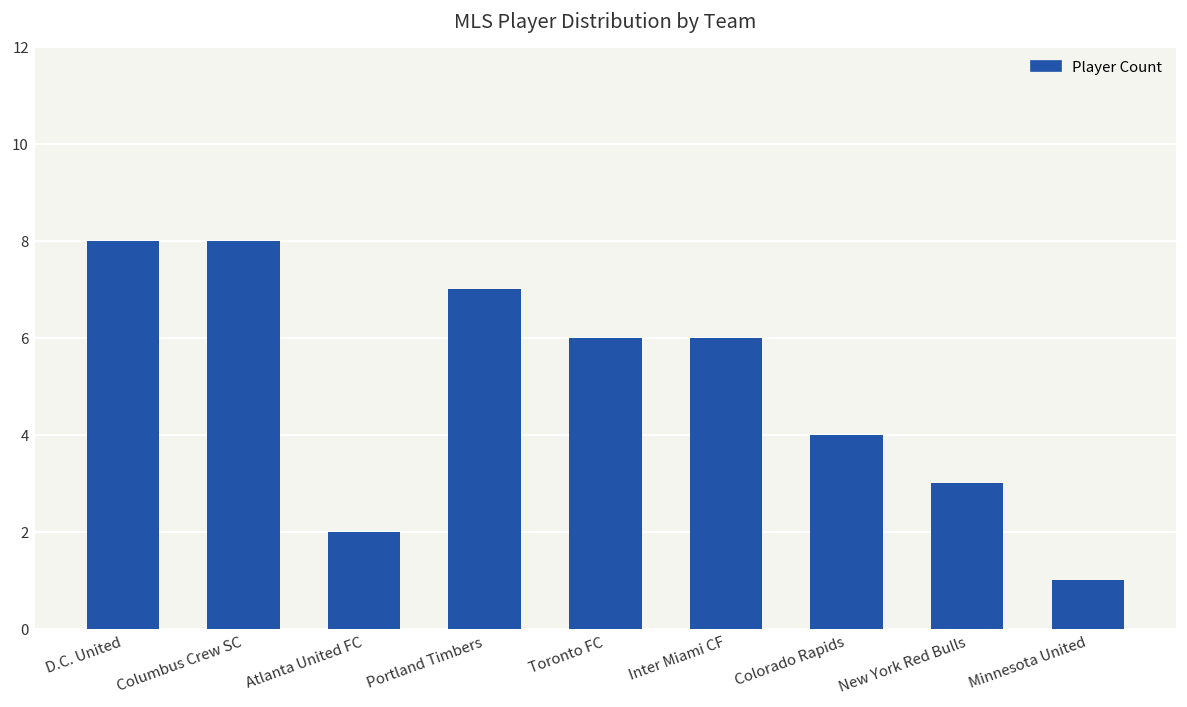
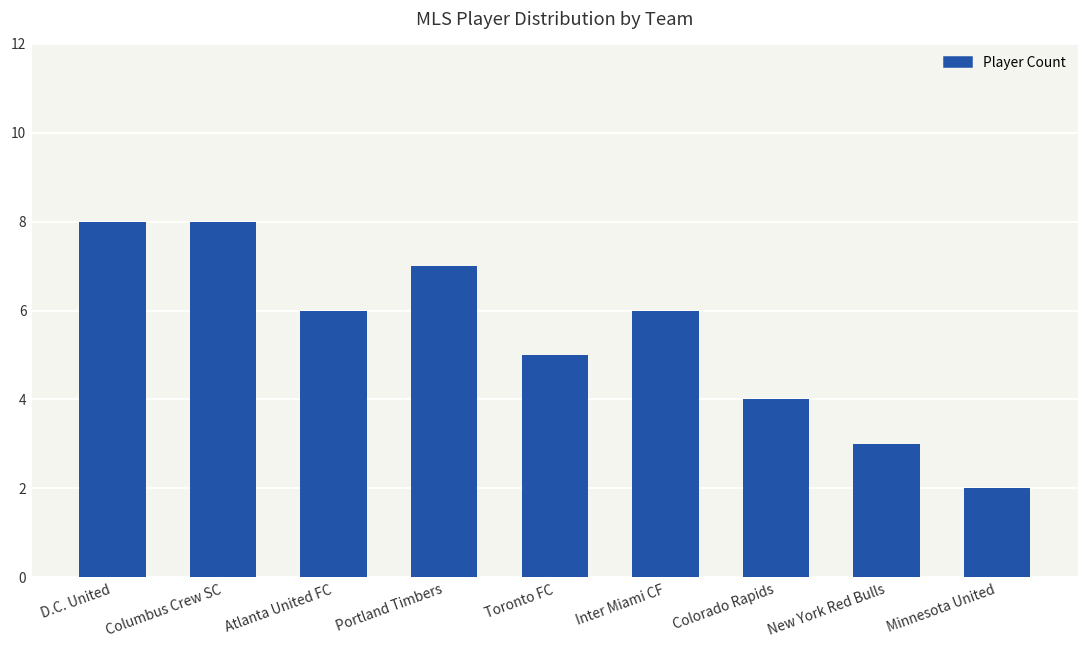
  {
    "D.C. United": 8,
    "Columbus Crew SC": 8,
-   "Atlanta United FC": 2,
+   "Atlanta United FC": 6,
    "Portland Timbers": 7,
-   "Toronto FC": 6,
+   "Toronto FC": 5,
    "Inter Miami CF": 6,
    "Colorado Rapids": 4,
    "New York Red Bulls": 3,
-   "Minnesota United": 1
+   "Minnesota United": 2
  }
